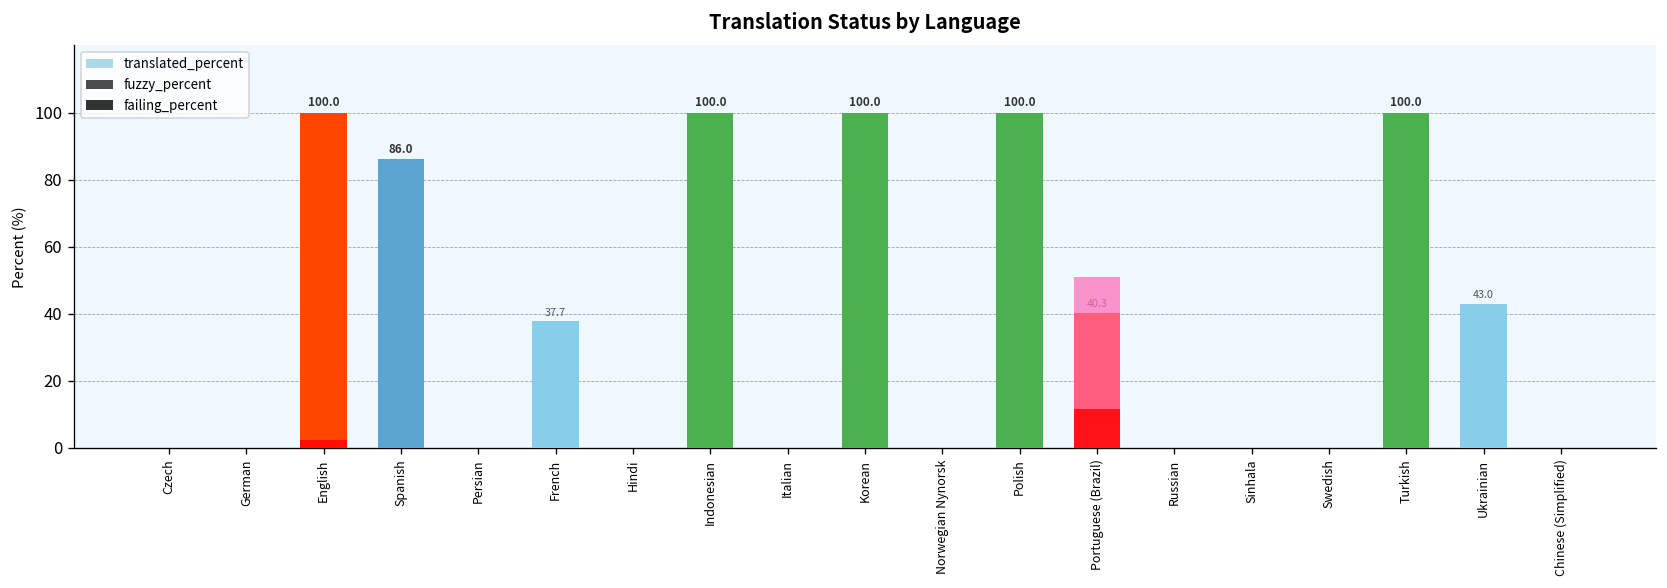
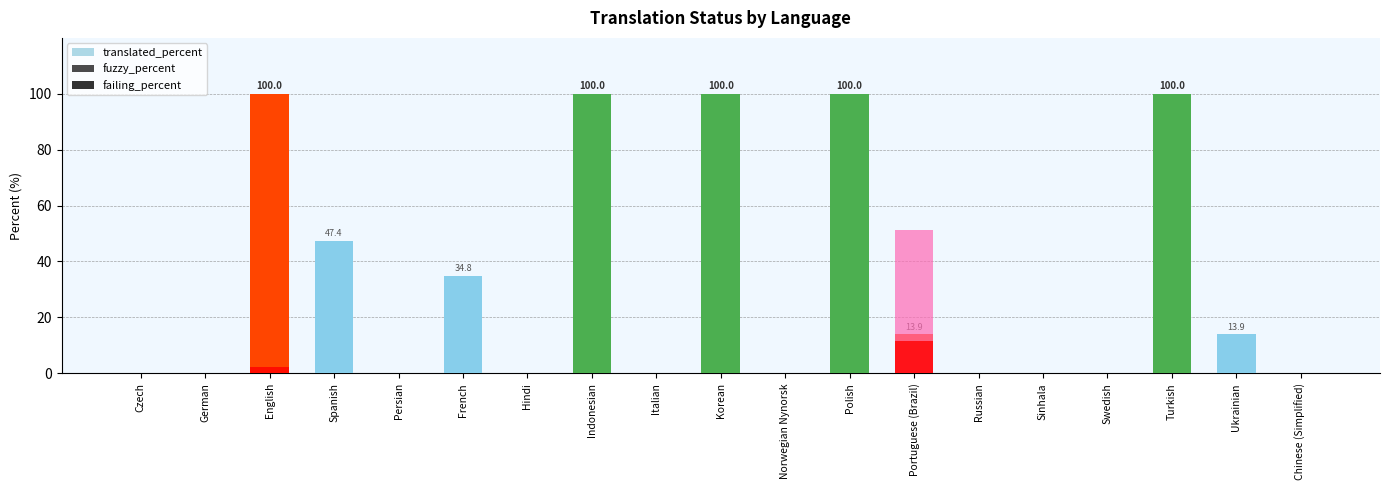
  {
    "translated_percent": {
      "English": 100.0,
-     "Spanish": 86.0,
-     "French": 37.7,
+     "Spanish": 47.4,
+     "French": 34.8,
      "Indonesian": 100.0,
      "Korean": 100.0,
      "Polish": 100.0,
-     "Portuguese (Brazil)": 40.3,
+     "Portuguese (Brazil)": 13.9,
      "Turkish": 100.0,
-     "Ukrainian": 43.0
+     "Ukrainian": 13.9
    }
  }
